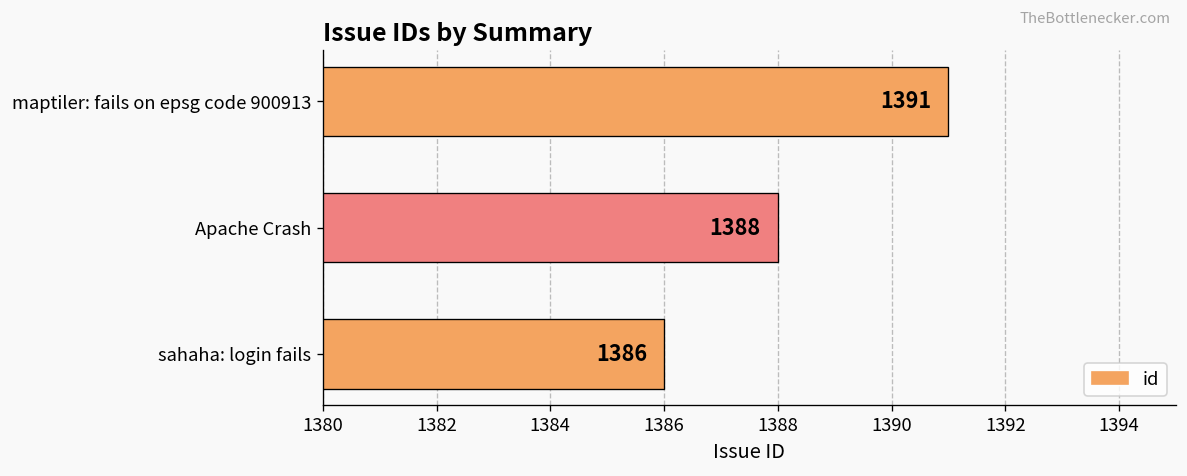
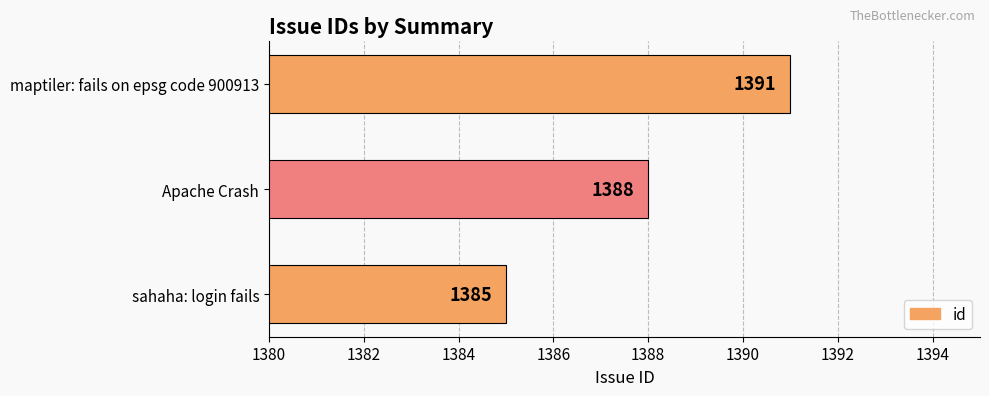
  {
    "maptiler: fails on epsg code 900913": 1391,
    "Apache Crash": 1388,
-   "sahaha: login fails": 1386
+   "sahaha: login fails": 1385
  }
